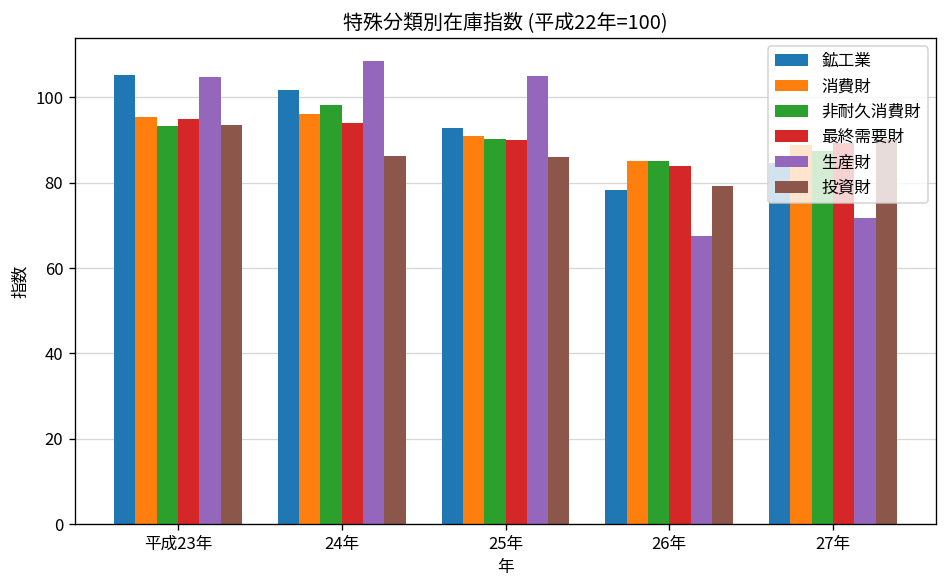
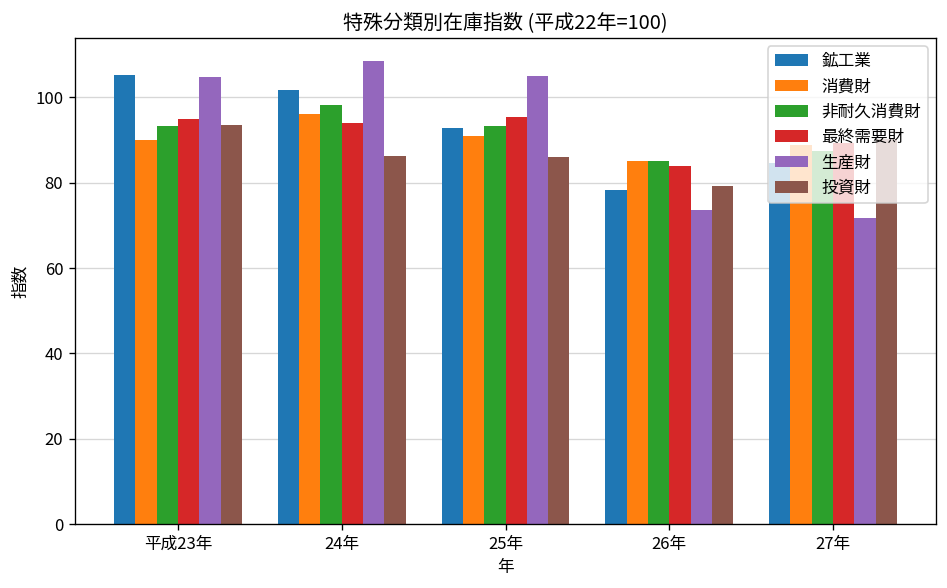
  {
    "鉱工業": {
      "平成23年": 105,
      "24年": 102,
      "25年": 93,
      "26年": 78
    },
    "消費財": {
-     "平成23年": 95,
+     "平成23年": 90,
      "24年": 96,
      "25年": 91,
      "26年": 85
    },
    "非耐久消費財": {
      "平成23年": 93,
      "24年": 98,
-     "25年": 90,
+     "25年": 93,
      "26年": 85
    },
    "最終需要財": {
      "平成23年": 95,
      "24年": 94,
-     "25年": 90,
+     "25年": 95,
      "26年": 84
    },
    "生産財": {
      "平成23年": 105,
      "24年": 109,
      "25年": 105,
-     "26年": 68,
+     "26年": 74,
      "27年": 72
    },
    "投資財": {
      "平成23年": 94,
      "24年": 86,
      "25年": 86,
      "26年": 79
    }
  }
